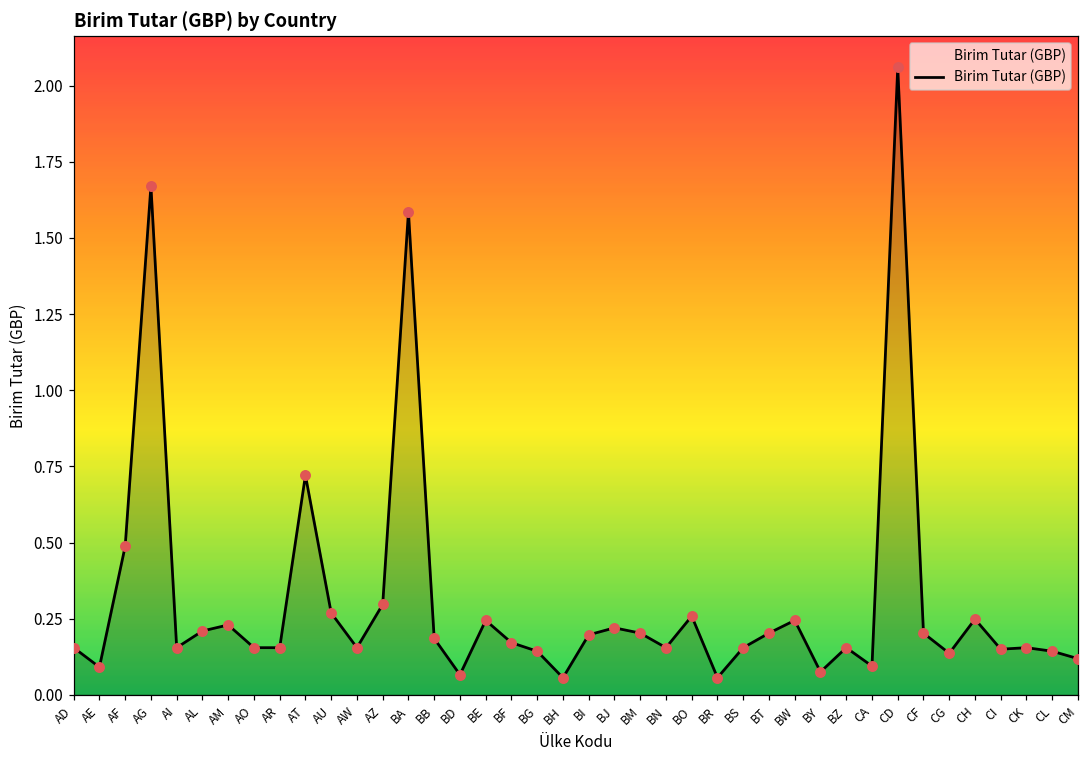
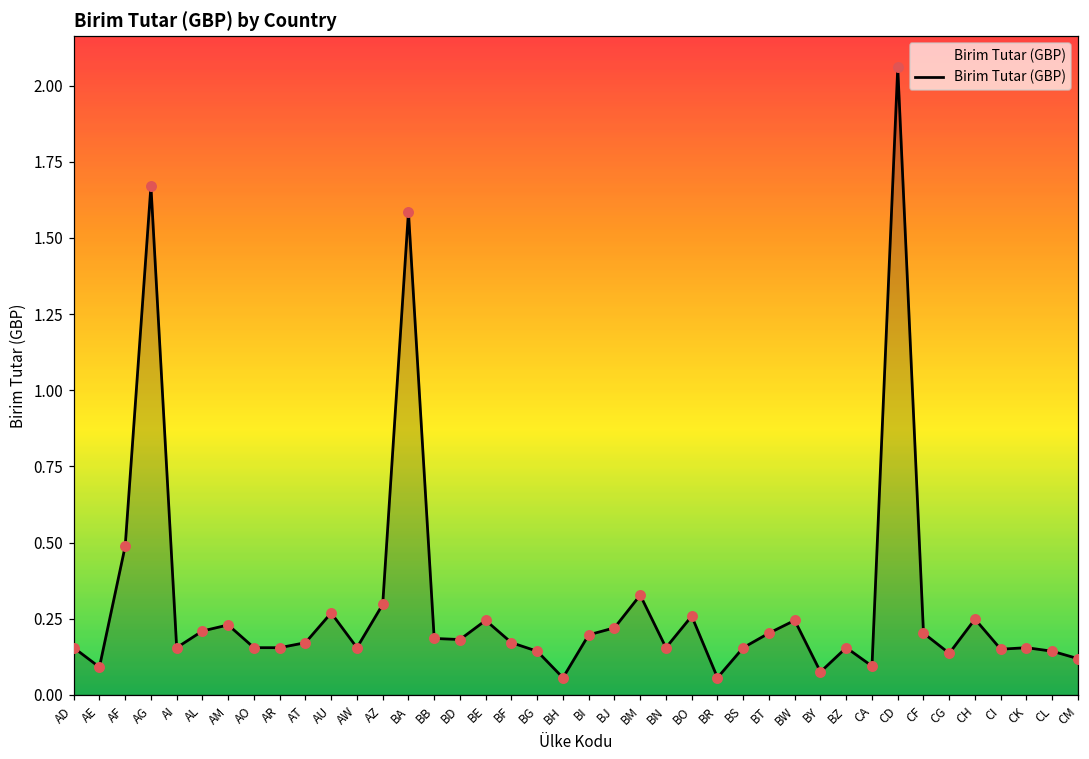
  {
    "AD": 0.15,
    "AE": 0.09,
    "AF": 0.49,
    "AG": 1.67,
    "AI": 0.15,
    "AL": 0.21,
    "AM": 0.23,
    "AO": 0.15,
    "AR": 0.15,
-   "AT": 0.72,
+   "AT": 0.17,
    "AU": 0.27,
    "AW": 0.15,
    "AZ": 0.30,
    "BA": 1.59,
    "BB": 0.19,
-   "BD": 0.07,
+   "BD": 0.18,
    "BE": 0.24,
    "BF": 0.17,
    "BG": 0.14,
    "BH": 0.06,
    "BI": 0.20,
    "BJ": 0.22,
-   "BM": 0.20,
+   "BM": 0.33,
    "BN": 0.15,
    "BO": 0.26,
    "BR": 0.06,
    "BS": 0.15,
    "BT": 0.20,
    "BW": 0.24,
    "BY": 0.08,
    "BZ": 0.15,
    "CA": 0.09,
    "CD": 2.06,
    "CF": 0.20,
    "CG": 0.14,
    "CH": 0.25,
    "CI": 0.15,
    "CK": 0.15,
    "CL": 0.14,
    "CM": 0.12
  }
